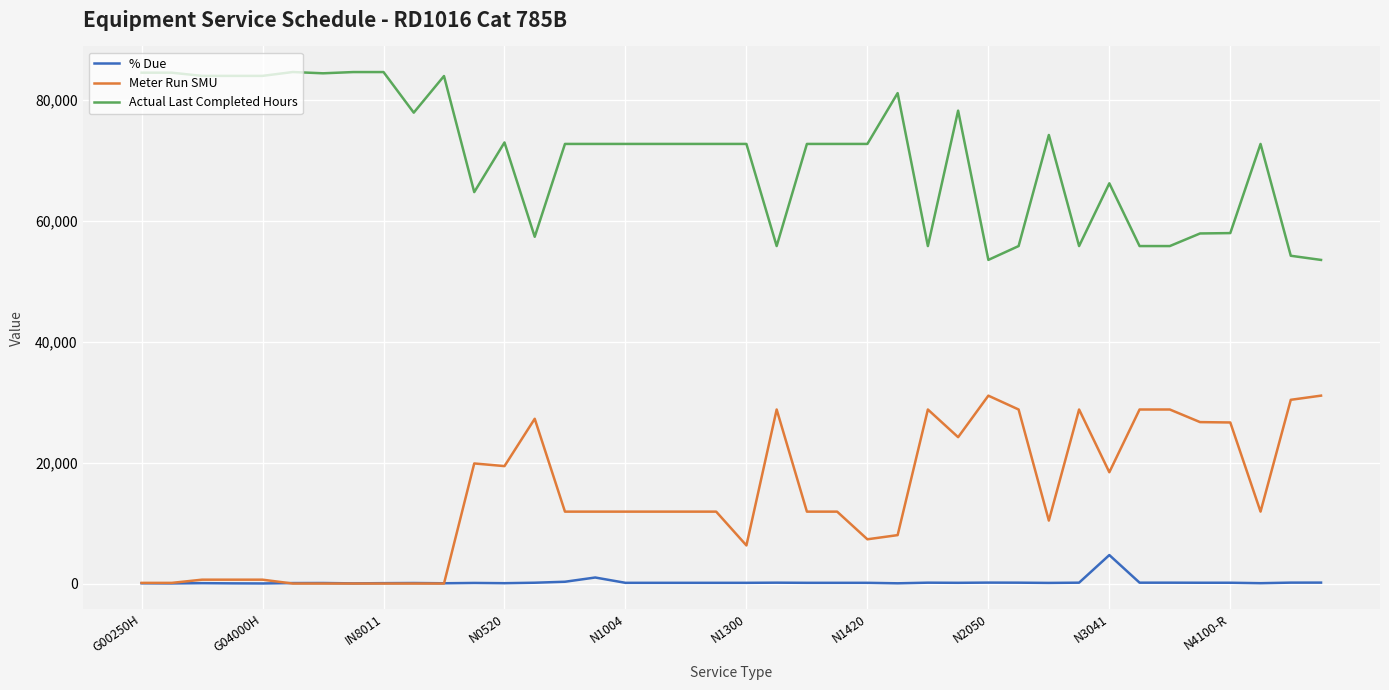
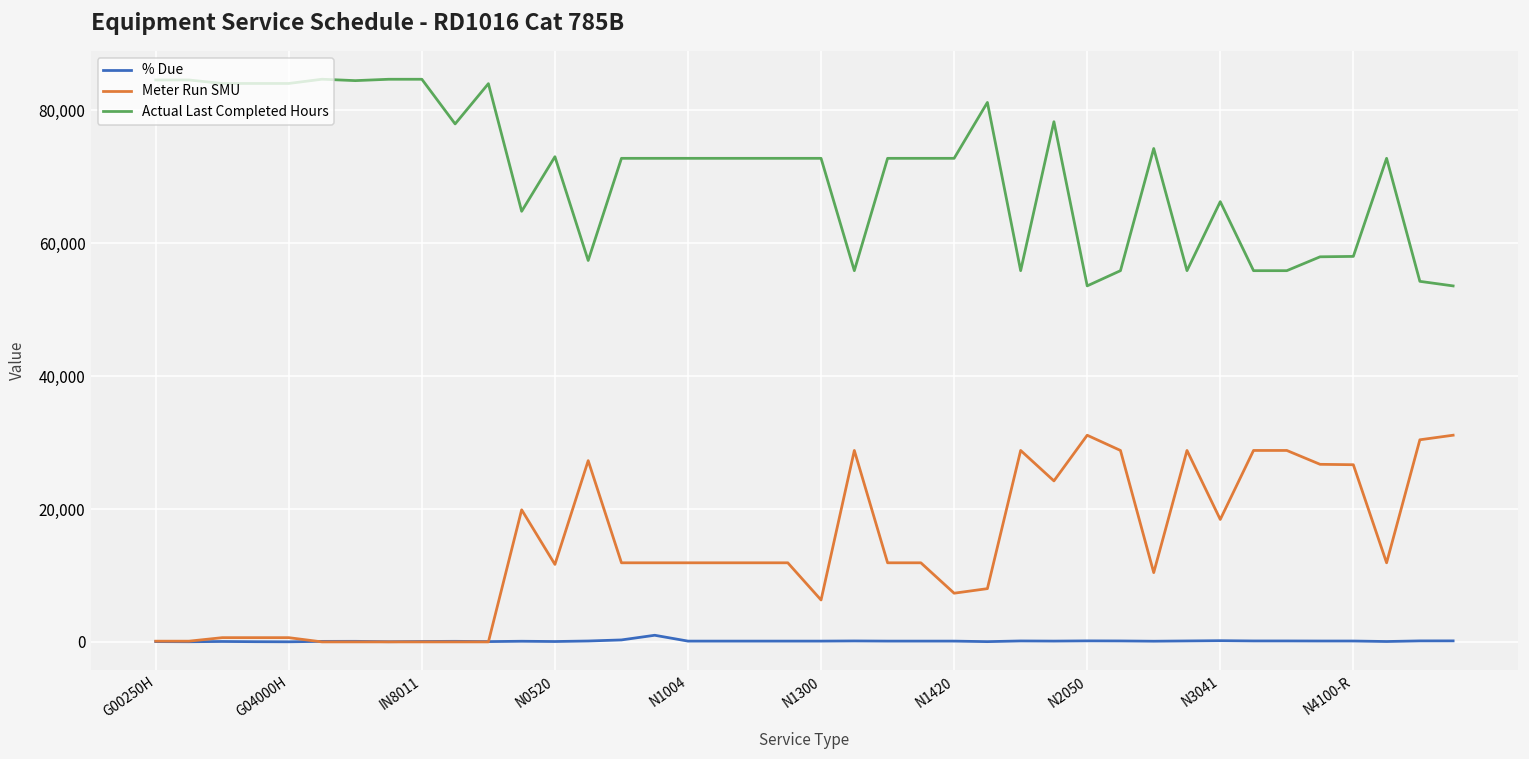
  {
    "% Due": {
      "G04000H": "0",
      "N0520": "0",
      "N1004": "0",
      "N1300": "0",
      "N1420": "0",
      "N2050": "0",
-     "N3041": "5,000",
+     "N3041": "0",
      "N4100-R": "0"
    },
    "Meter Run SMU": {
      "G04000H": "1,000",
-     "N0520": "19,000",
+     "N0520": "12,000",
      "N1004": "12,000",
      "N1300": "6,000",
      "N1420": "7,000",
      "N2050": "31,000",
      "N3041": "18,000",
      "N4100-R": "27,000"
    },
    "Actual Last Completed Hours": {
      "IN8011": "85,000",
      "N0520": "73,000",
      "N1004": "73,000",
      "N1300": "73,000",
      "N1420": "73,000",
      "N2050": "54,000",
      "N3041": "66,000",
      "N4100-R": "58,000"
    }
  }
